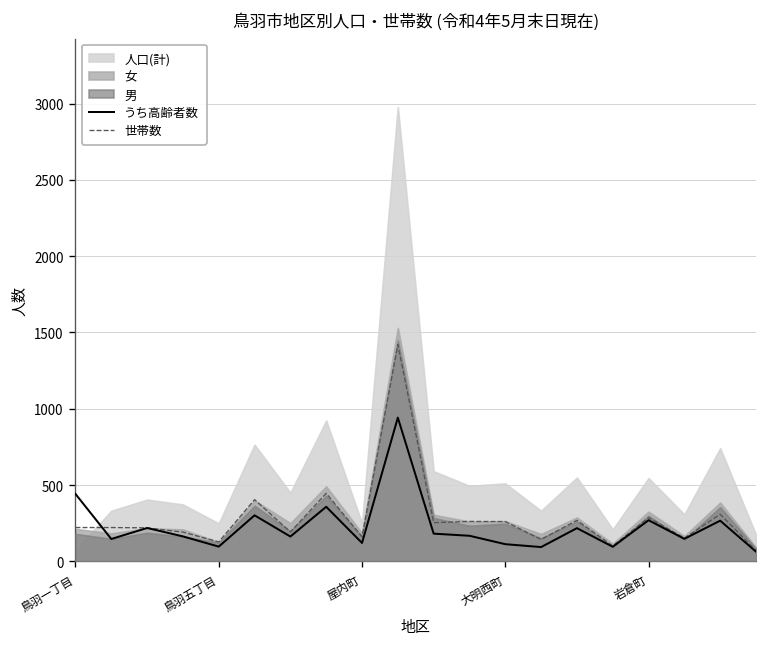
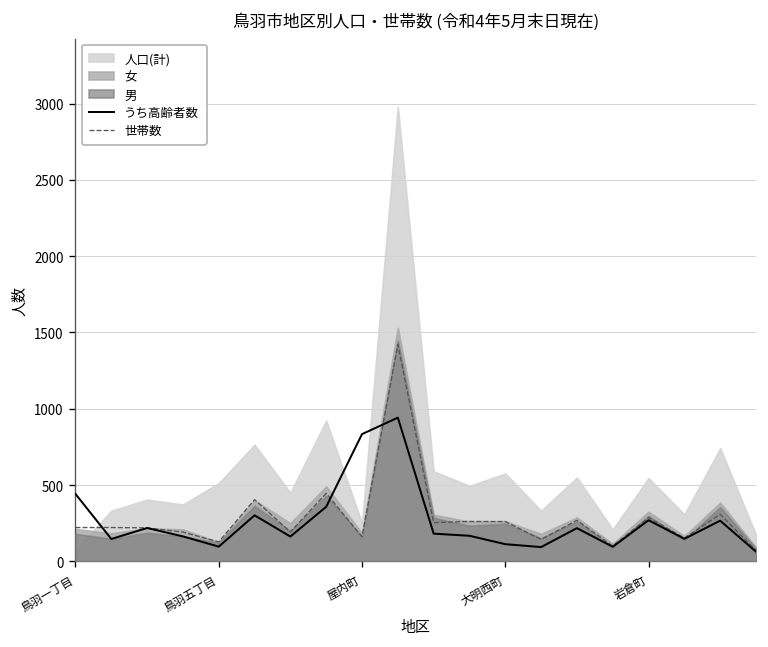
  {
    "うち高齢者数": {
      "鳥羽一丁目": 440,
      "鳥羽五丁目": 100,
-     "屋内町": 120,
+     "屋内町": 830,
      "大明西町": 110
    },
    "人口(計)": {
      "鳥羽一丁目": 80,
-     "鳥羽五丁目": 250,
+     "鳥羽五丁目": 510,
      "屋内町": 250,
-     "大明西町": 510,
+     "大明西町": 580,
      "岩倉町": 550
    }
  }
